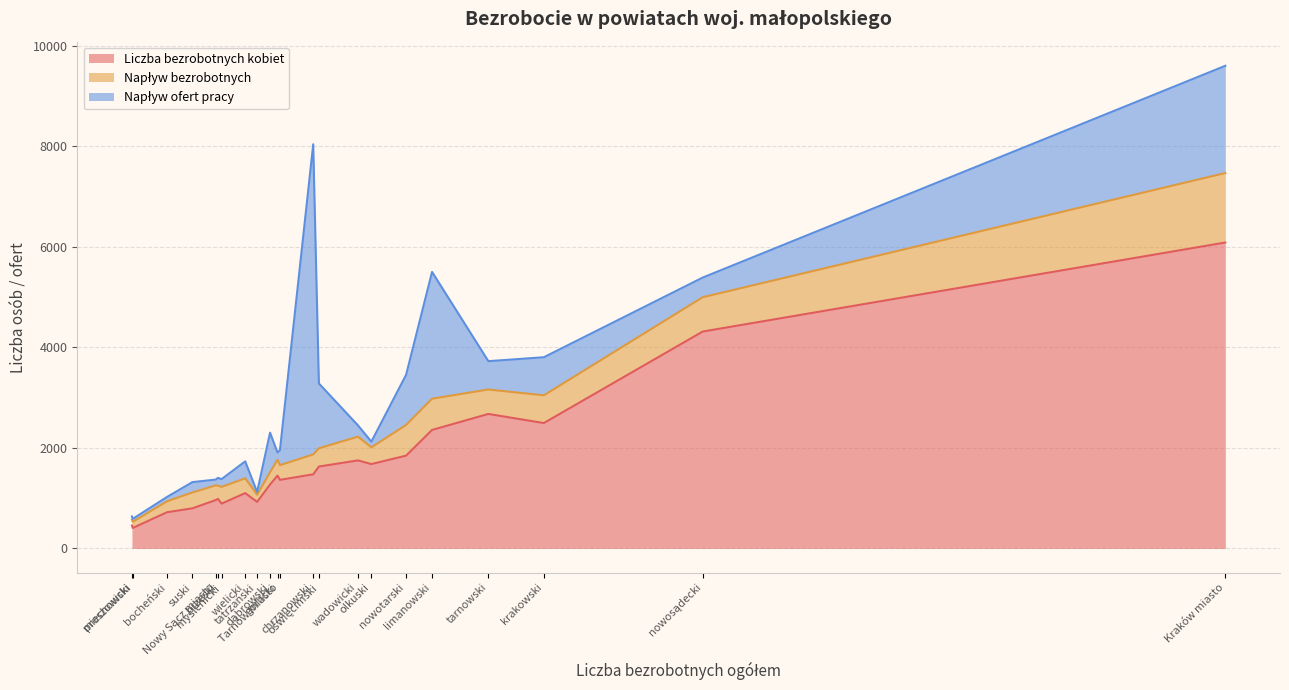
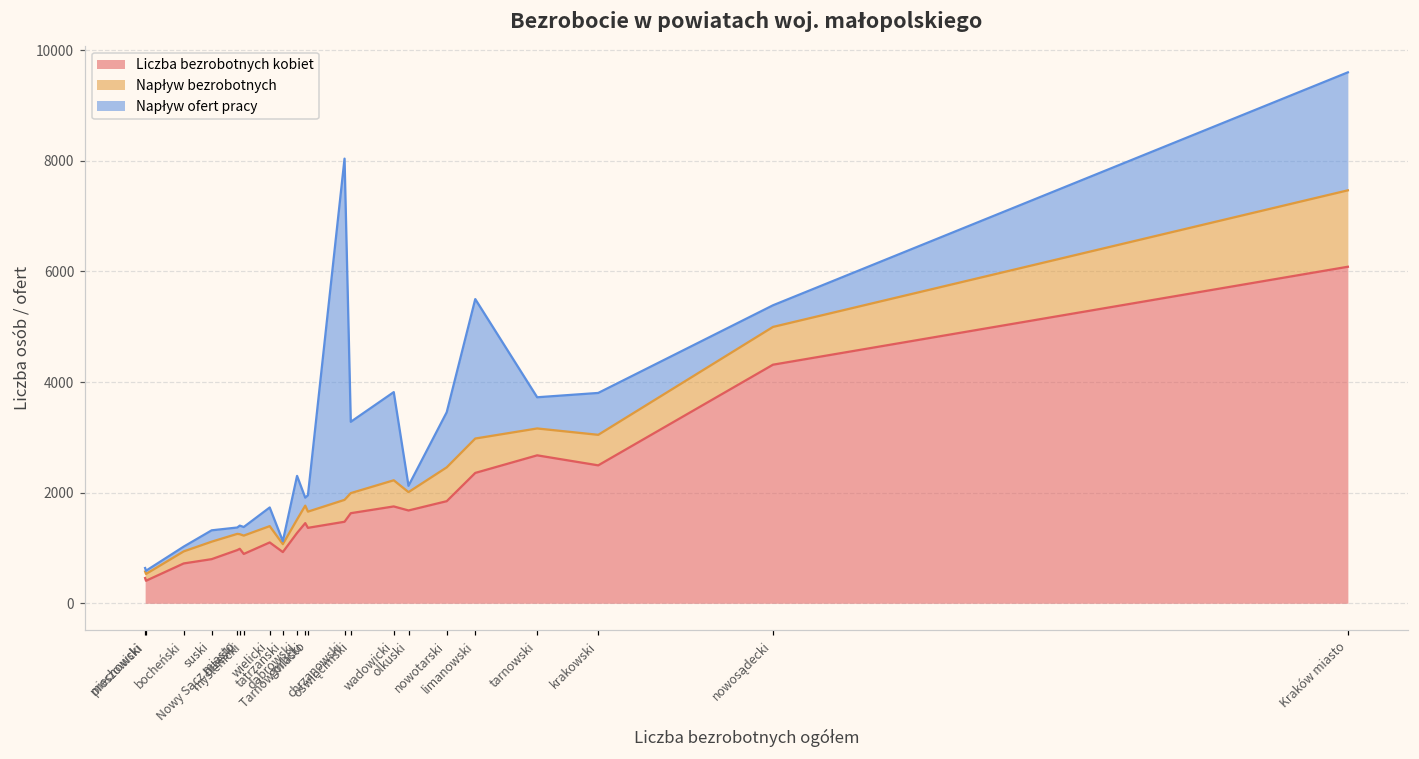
  {
    "Napływ ofert pracy": {
      "miechowski": 100,
      "bocheński": 100,
      "suski": 200,
      "Nowy Sącz miasto": 100,
      "brzeski": 200,
      "myślenicki": 200,
      "wielicki": 300,
      "tatrzański": 100,
      "dąbrowski": 800,
      "gorlicki": 100,
      "Tarnów miasto": 300,
      "chrzanowski": 6200,
      "oświęcimski": 1300,
-     "wadowicki": 200,
+     "wadowicki": 1600,
      "olkuski": 100,
      "nowotarski": 1000,
      "limanowski": 2500,
      "tarnowski": 600,
      "krakowski": 800,
      "nowosądecki": 400,
      "Kraków miasto": 2100
    }
  }
